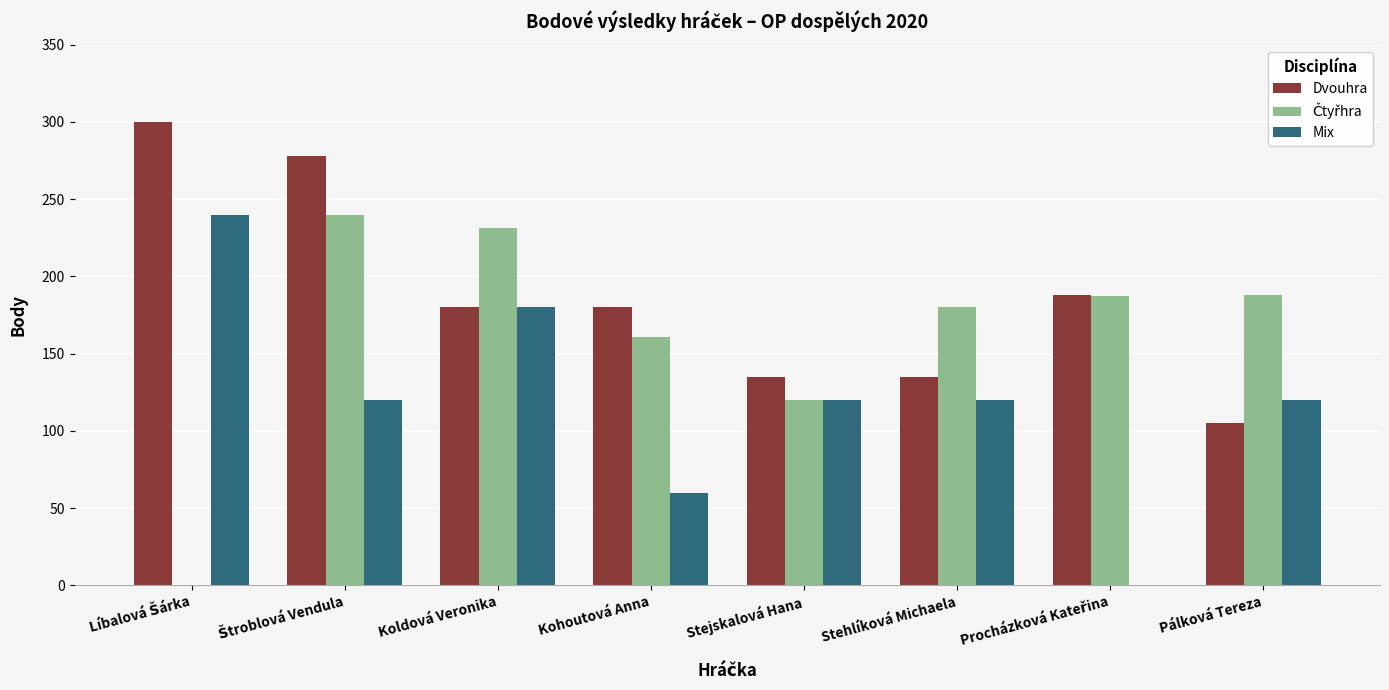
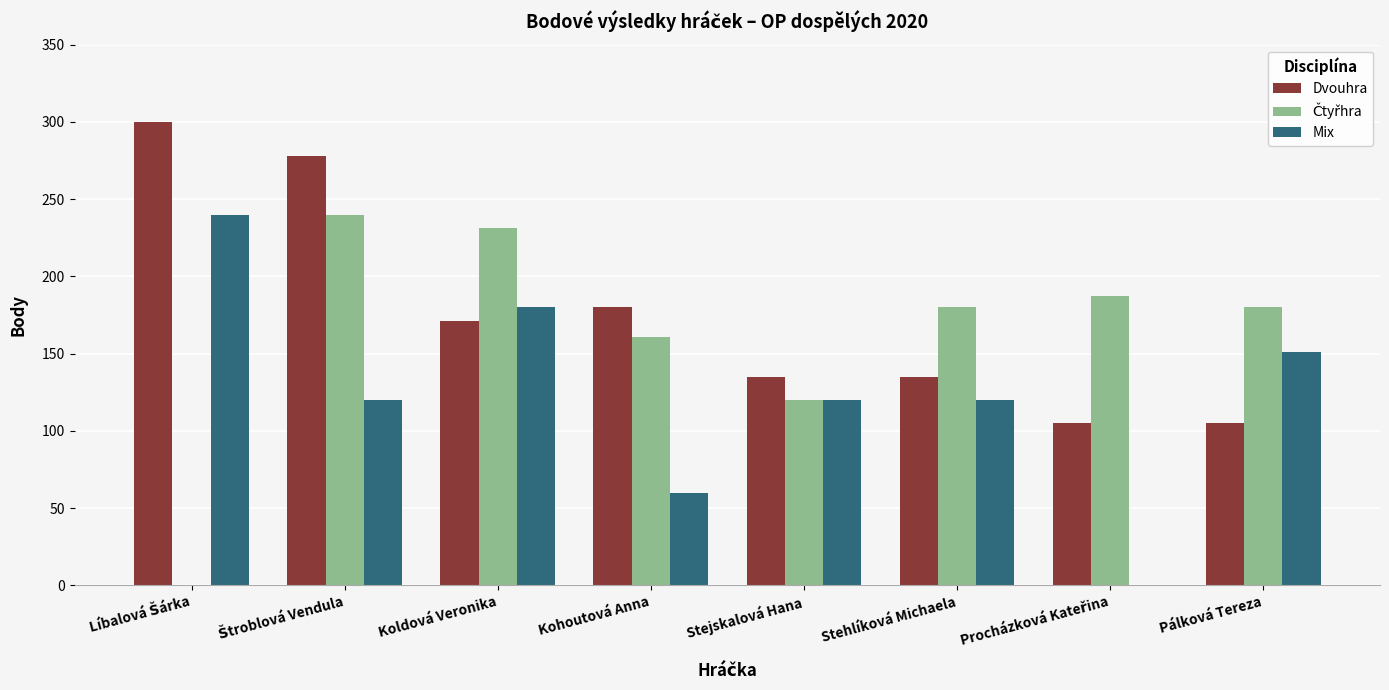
  {
    "Dvouhra": {
      "Líbalová Šárka": 300,
      "Štroblová Vendula": 278,
-     "Koldová Veronika": 180,
+     "Koldová Veronika": 171,
      "Kohoutová Anna": 180,
      "Stejskalová Hana": 135,
      "Stehlíková Michaela": 135,
-     "Procházková Kateřina": 188,
+     "Procházková Kateřina": 105,
      "Pálková Tereza": 105
    },
    "Čtyřhra": {
      "Líbalová Šárka": 0,
      "Štroblová Vendula": 240,
      "Koldová Veronika": 231,
      "Kohoutová Anna": 161,
      "Stejskalová Hana": 120,
      "Stehlíková Michaela": 180,
      "Procházková Kateřina": 187,
-     "Pálková Tereza": 188
+     "Pálková Tereza": 180
    },
    "Mix": {
      "Líbalová Šárka": 240,
      "Štroblová Vendula": 120,
      "Koldová Veronika": 180,
      "Kohoutová Anna": 60,
      "Stejskalová Hana": 120,
      "Stehlíková Michaela": 120,
      "Procházková Kateřina": 0,
-     "Pálková Tereza": 120
+     "Pálková Tereza": 151
    }
  }
